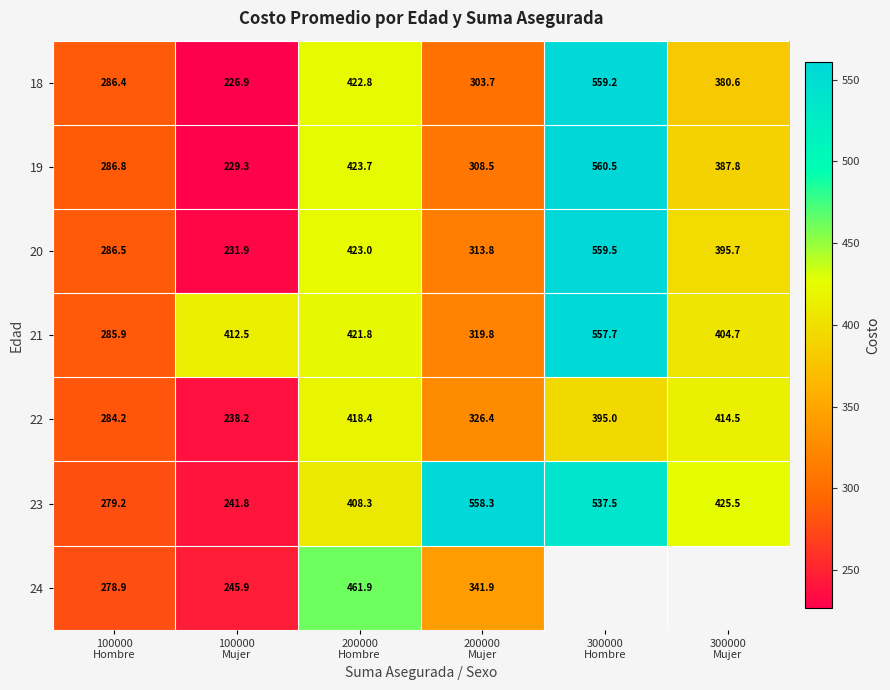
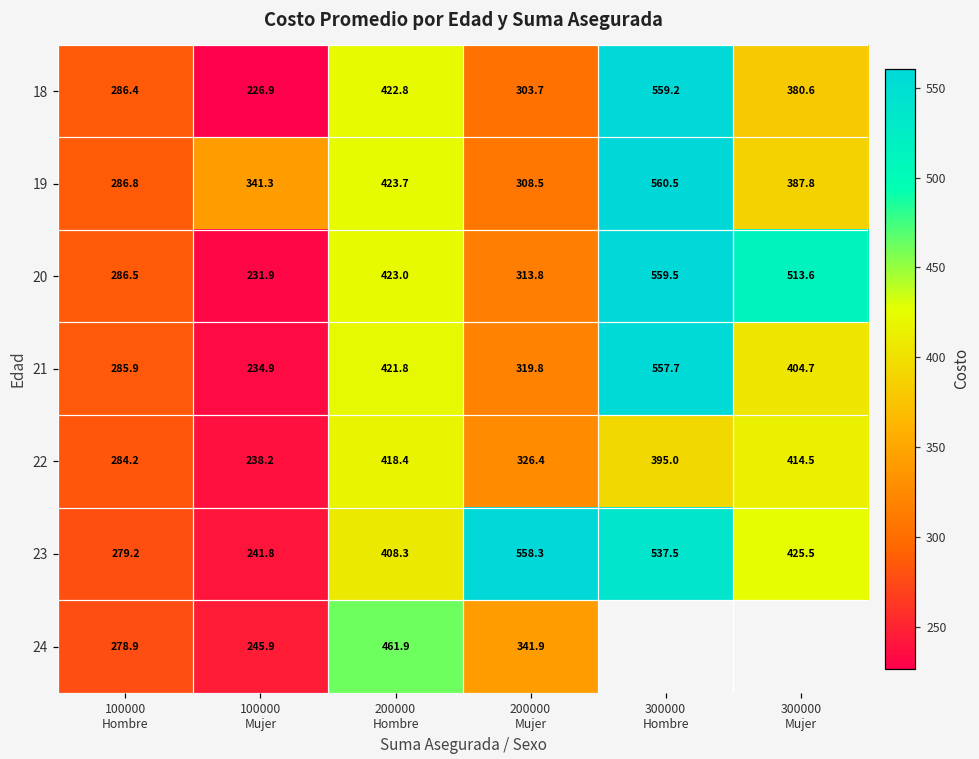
  {
    "18": {
      "100000 Hombre": 286.4,
      "100000 Mujer": 226.9,
      "200000 Hombre": 422.8,
      "200000 Mujer": 303.7,
      "300000 Hombre": 559.2,
      "300000 Mujer": 380.6
    },
    "19": {
      "100000 Hombre": 286.8,
-     "100000 Mujer": 229.3,
+     "100000 Mujer": 341.3,
      "200000 Hombre": 423.7,
      "200000 Mujer": 308.5,
      "300000 Hombre": 560.5,
      "300000 Mujer": 387.8
    },
    "20": {
      "100000 Hombre": 286.5,
      "100000 Mujer": 231.9,
      "200000 Hombre": 423.0,
      "200000 Mujer": 313.8,
      "300000 Hombre": 559.5,
-     "300000 Mujer": 395.7
+     "300000 Mujer": 513.6
    },
    "21": {
      "100000 Hombre": 285.9,
-     "100000 Mujer": 412.5,
+     "100000 Mujer": 234.9,
      "200000 Hombre": 421.8,
      "200000 Mujer": 319.8,
      "300000 Hombre": 557.7,
      "300000 Mujer": 404.7
    },
    "22": {
      "100000 Hombre": 284.2,
      "100000 Mujer": 238.2,
      "200000 Hombre": 418.4,
      "200000 Mujer": 326.4,
      "300000 Hombre": 395.0,
      "300000 Mujer": 414.5
    },
    "23": {
      "100000 Hombre": 279.2,
      "100000 Mujer": 241.8,
      "200000 Hombre": 408.3,
      "200000 Mujer": 558.3,
      "300000 Hombre": 537.5,
      "300000 Mujer": 425.5
    },
    "24": {
      "100000 Hombre": 278.9,
      "100000 Mujer": 245.9,
      "200000 Hombre": 461.9,
      "200000 Mujer": 341.9
    }
  }
